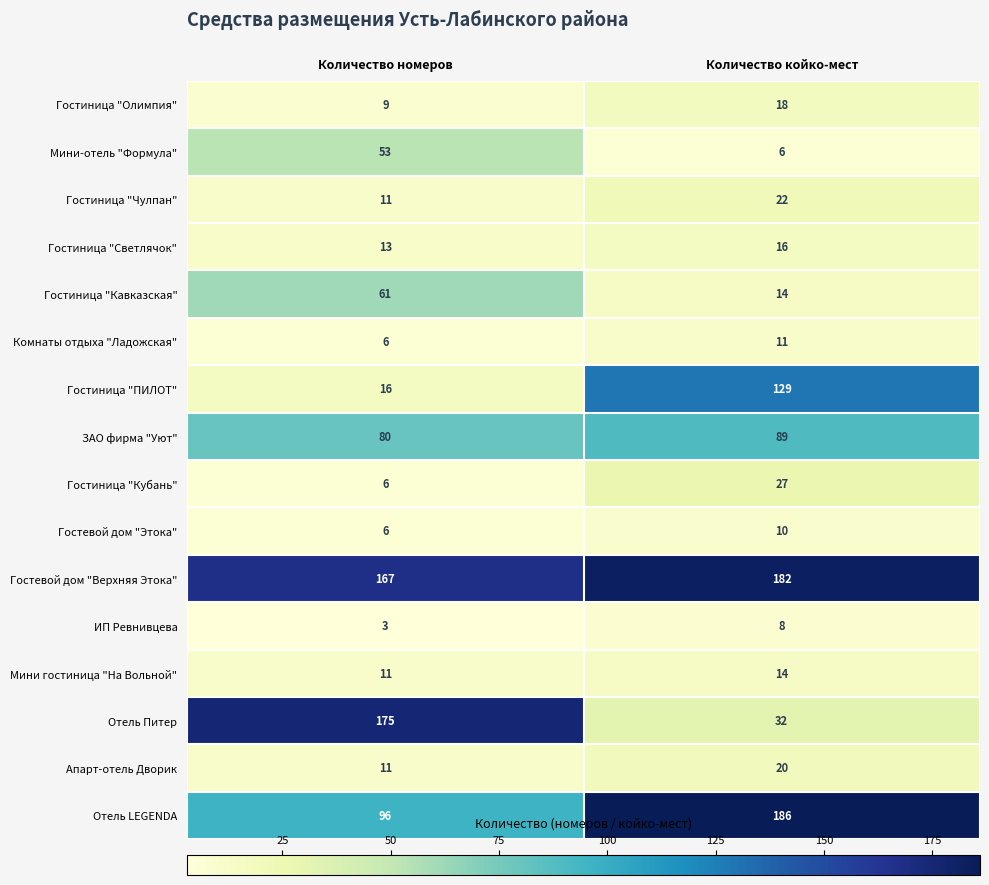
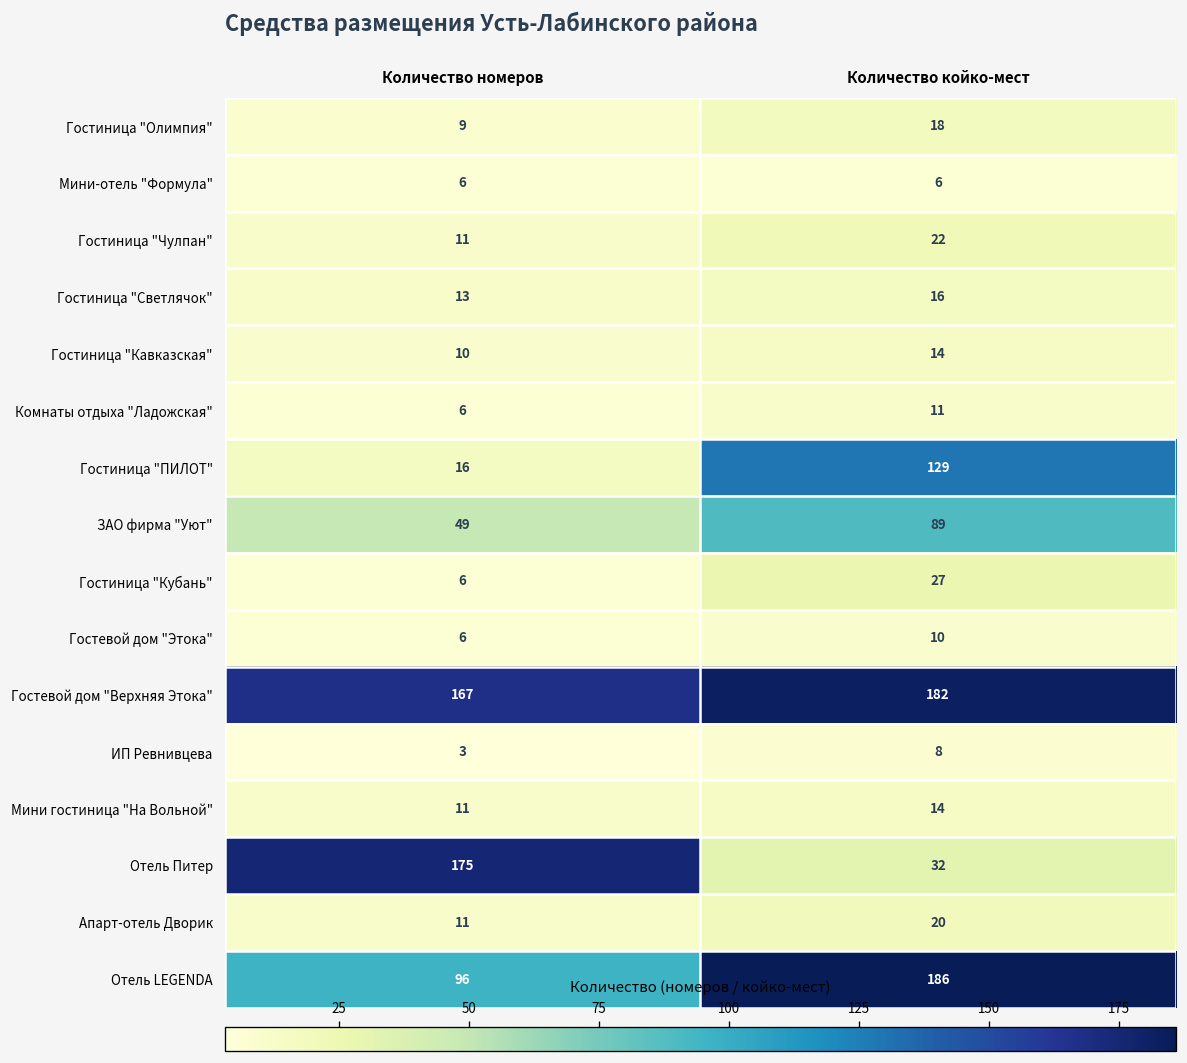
  {
    "Гостиница \"Олимпия\"": {
      "Количество номеров": 9,
      "Количество койко-мест": 18
    },
    "Мини-отель \"Формула\"": {
-     "Количество номеров": 53,
+     "Количество номеров": 6,
      "Количество койко-мест": 6
    },
    "Гостиница \"Чулпан\"": {
      "Количество номеров": 11,
      "Количество койко-мест": 22
    },
    "Гостиница \"Светлячок\"": {
      "Количество номеров": 13,
      "Количество койко-мест": 16
    },
    "Гостиница \"Кавказская\"": {
-     "Количество номеров": 61,
+     "Количество номеров": 10,
      "Количество койко-мест": 14
    },
    "Комнаты отдыха \"Ладожская\"": {
      "Количество номеров": 6,
      "Количество койко-мест": 11
    },
    "Гостиница \"ПИЛОТ\"": {
      "Количество номеров": 16,
      "Количество койко-мест": 129
    },
    "ЗАО фирма \"Уют\"": {
-     "Количество номеров": 80,
+     "Количество номеров": 49,
      "Количество койко-мест": 89
    },
    "Гостиница \"Кубань\"": {
      "Количество номеров": 6,
      "Количество койко-мест": 27
    },
    "Гостевой дом \"Этока\"": {
      "Количество номеров": 6,
      "Количество койко-мест": 10
    },
    "Гостевой дом \"Верхняя Этока\"": {
      "Количество номеров": 167,
      "Количество койко-мест": 182
    },
    "ИП Ревнивцева": {
      "Количество номеров": 3,
      "Количество койко-мест": 8
    },
    "Мини гостиница \"На Вольной\"": {
      "Количество номеров": 11,
      "Количество койко-мест": 14
    },
    "Отель Питер": {
      "Количество номеров": 175,
      "Количество койко-мест": 32
    },
    "Апарт-отель Дворик": {
      "Количество номеров": 11,
      "Количество койко-мест": 20
    },
    "Отель LEGENDA": {
      "Количество номеров": 96,
      "Количество койко-мест": 186
    }
  }
